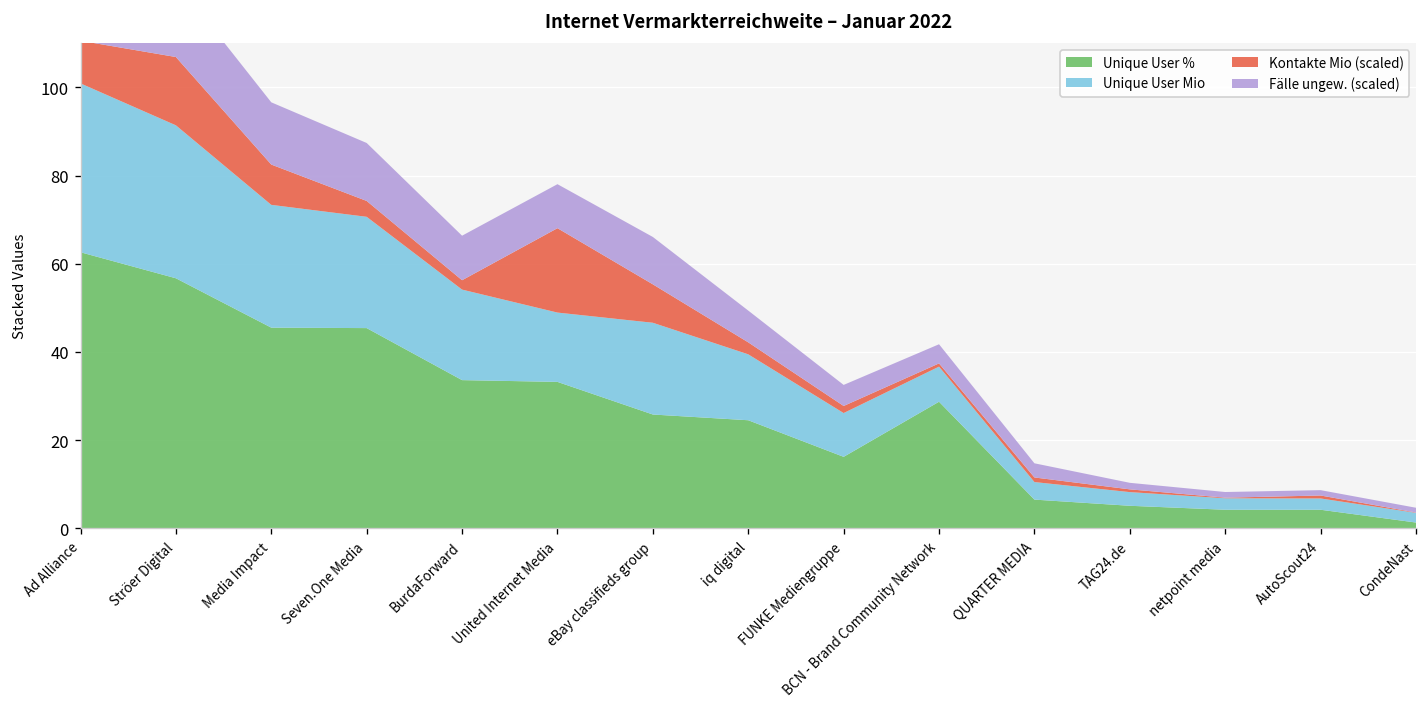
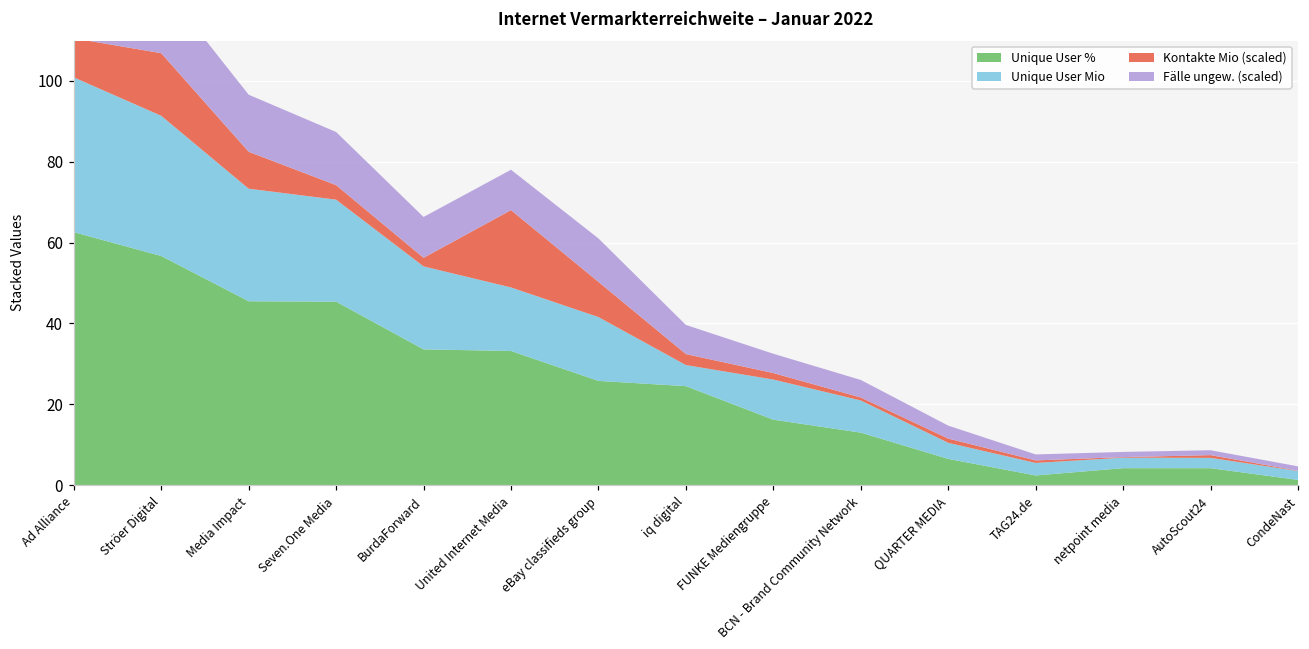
  {
    "Unique User %": {
      "Ad Alliance": 63,
      "Ströer Digital": 57,
      "Media Impact": 46,
      "Seven.One Media": 45,
      "BurdaForward": 34,
      "United Internet Media": 33,
      "eBay classifieds group": 26,
      "iq digital": 25,
      "FUNKE Mediengruppe": 16,
-     "BCN - Brand Community Network": 29,
+     "BCN - Brand Community Network": 13,
      "QUARTER MEDIA": 7,
-     "TAG24.de": 5,
+     "TAG24.de": 2,
      "netpoint media": 4,
      "AutoScout24": 4,
      "CondeNast": 1
    },
    "Unique User Mio": {
      "Ad Alliance": 38,
      "Ströer Digital": 35,
      "Media Impact": 28,
      "Seven.One Media": 25,
      "BurdaForward": 21,
      "United Internet Media": 16,
-     "eBay classifieds group": 21,
-     "iq digital": 15,
+     "eBay classifieds group": 16,
+     "iq digital": 5,
      "FUNKE Mediengruppe": 10,
      "BCN - Brand Community Network": 8,
      "QUARTER MEDIA": 4
    },
    "Kontakte Mio (scaled)": {
      "Ströer Digital": 15,
      "Media Impact": 9,
      "Seven.One Media": 4,
      "BurdaForward": 2,
      "United Internet Media": 19,
      "eBay classifieds group": 9,
      "iq digital": 3,
      "FUNKE Mediengruppe": 2,
      "BCN - Brand Community Network": 1,
      "QUARTER MEDIA": 1
    },
    "Fälle ungew. (scaled)": {
      "Media Impact": 14,
      "Seven.One Media": 13,
      "BurdaForward": 10,
      "United Internet Media": 10,
      "eBay classifieds group": 11,
      "iq digital": 7,
      "FUNKE Mediengruppe": 5,
      "BCN - Brand Community Network": 4,
      "QUARTER MEDIA": 3,
      "TAG24.de": 1,
      "netpoint media": 1,
      "AutoScout24": 1,
      "CondeNast": 1
    }
  }
